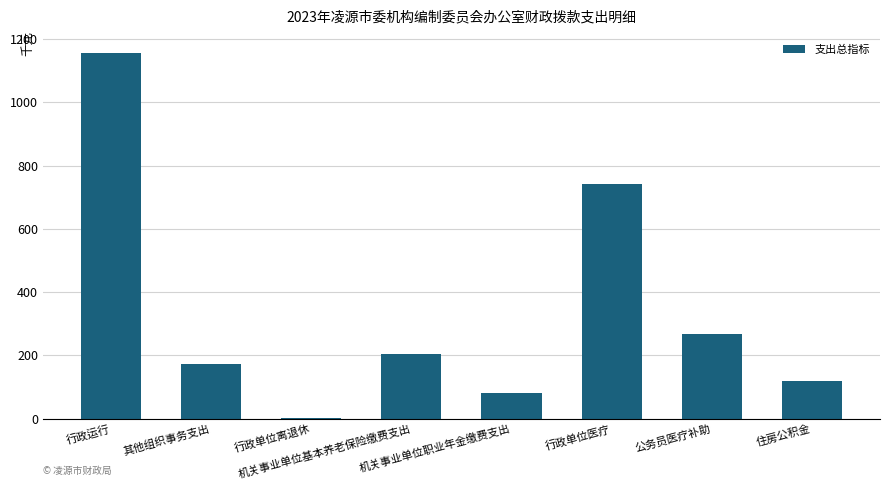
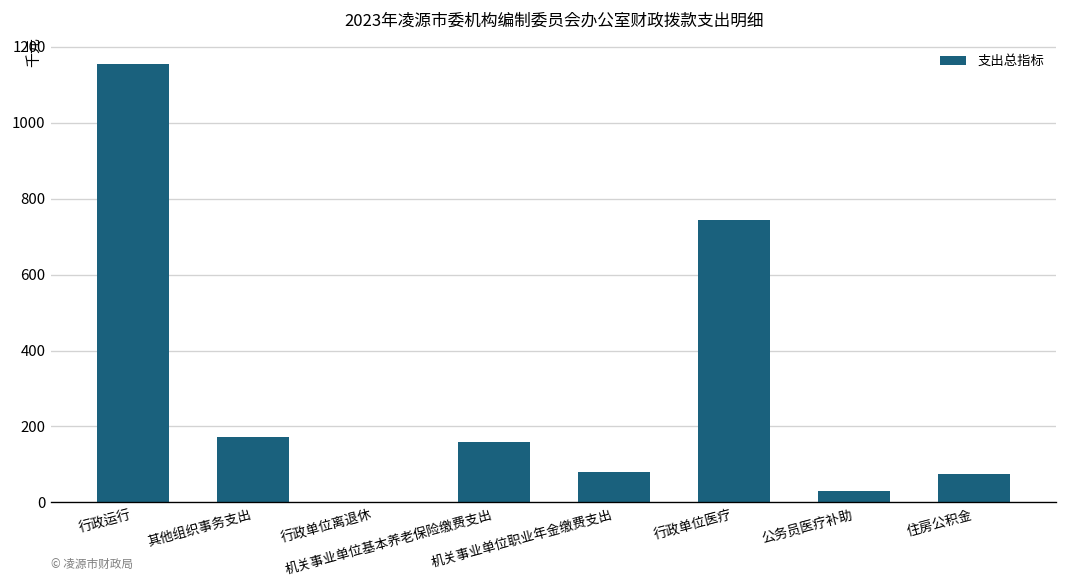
  {
    "行政运行": 1160,
    "其他组织事务支出": 170,
-   "机关事业单位基本养老保险缴费支出": 200,
+   "机关事业单位基本养老保险缴费支出": 160,
    "机关事业单位职业年金缴费支出": 80,
    "行政单位医疗": 740,
-   "公务员医疗补助": 270,
-   "住房公积金": 120
+   "公务员医疗补助": 30,
+   "住房公积金": 70
  }
